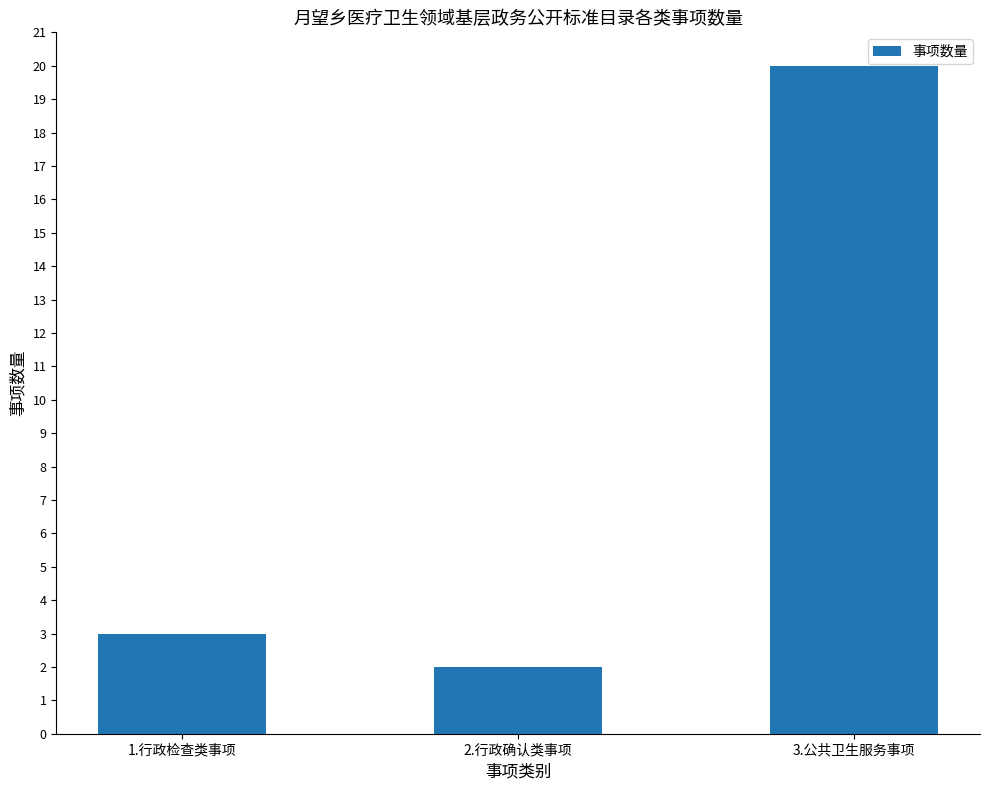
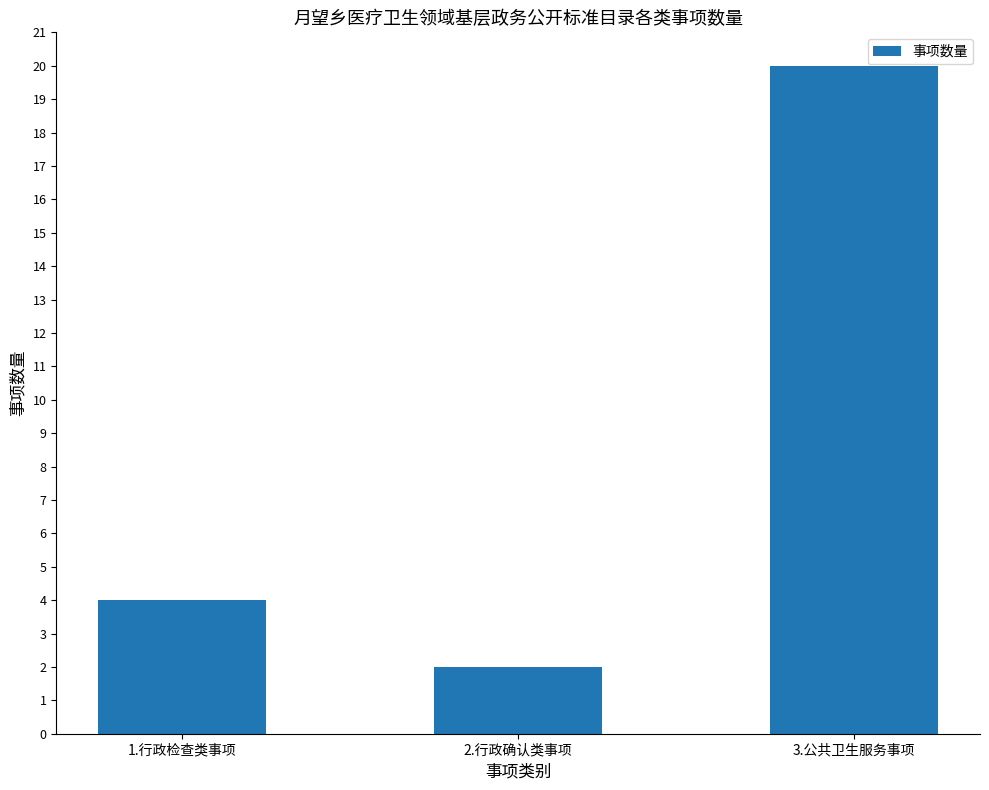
  {
-   "1.行政检查类事项": 3,
+   "1.行政检查类事项": 4,
    "2.行政确认类事项": 2,
    "3.公共卫生服务事项": 20
  }
